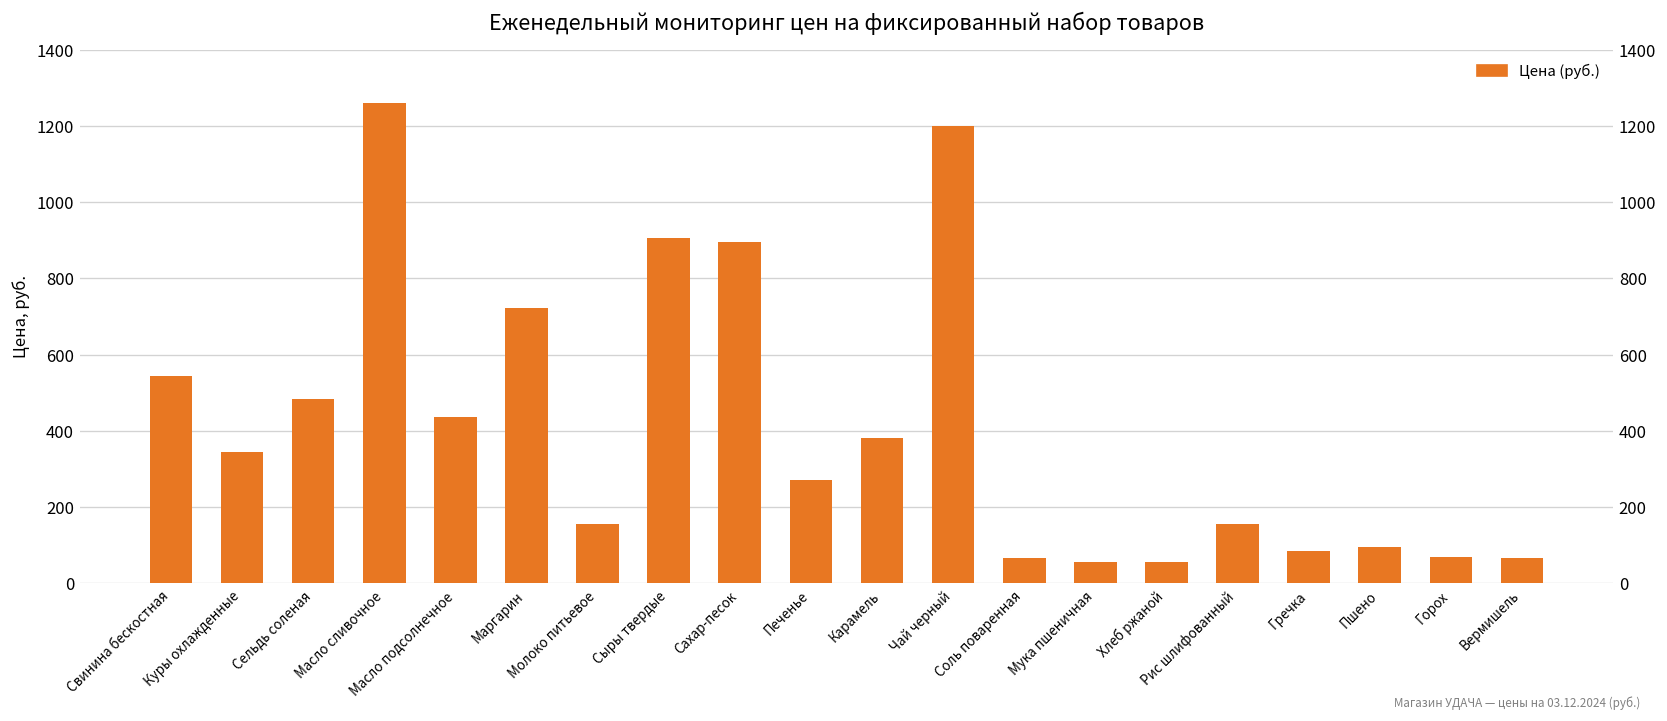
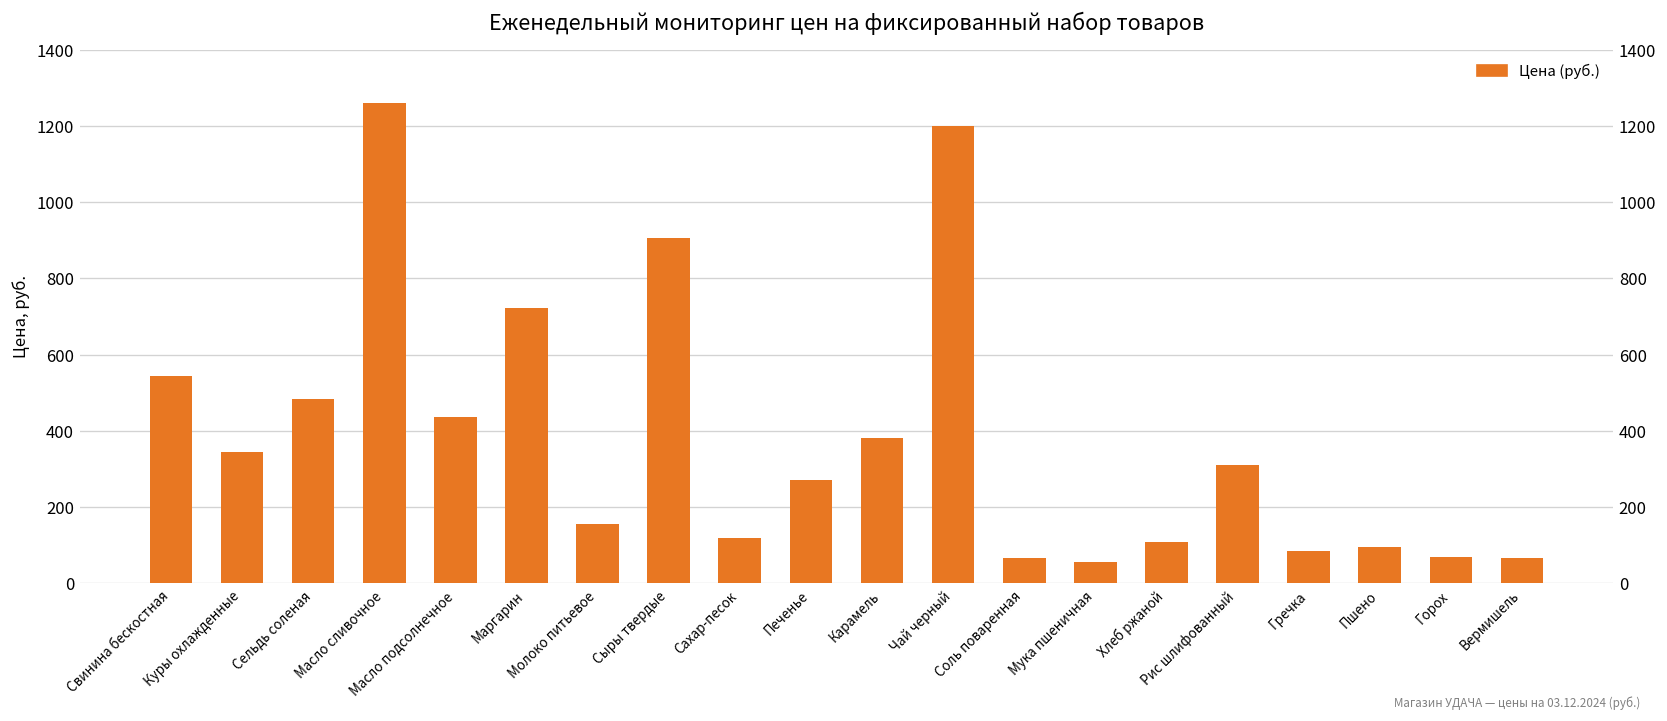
  {
    "Свинина бескостная": 540,
    "Куры охлажденные": 350,
    "Сельдь соленая": 480,
    "Масло сливочное": 1260,
    "Масло подсолнечное": 440,
    "Маргарин": 720,
    "Молоко питьевое": 160,
    "Сыры твердые": 910,
-   "Сахар-песок": 900,
+   "Сахар-песок": 120,
    "Печенье": 270,
    "Карамель": 380,
    "Чай черный": 1200,
    "Соль поваренная": 70,
    "Мука пшеничная": 60,
-   "Хлеб ржаной": 60,
-   "Рис шлифованный": 160,
+   "Хлеб ржаной": 110,
+   "Рис шлифованный": 310,
    "Гречка": 90,
    "Пшено": 100,
    "Горох": 70,
    "Вермишель": 70
  }
